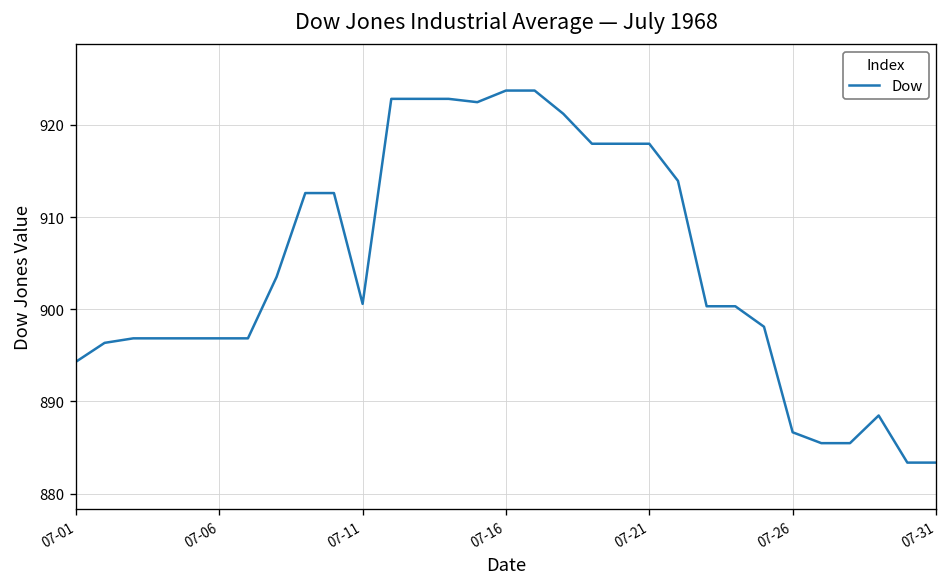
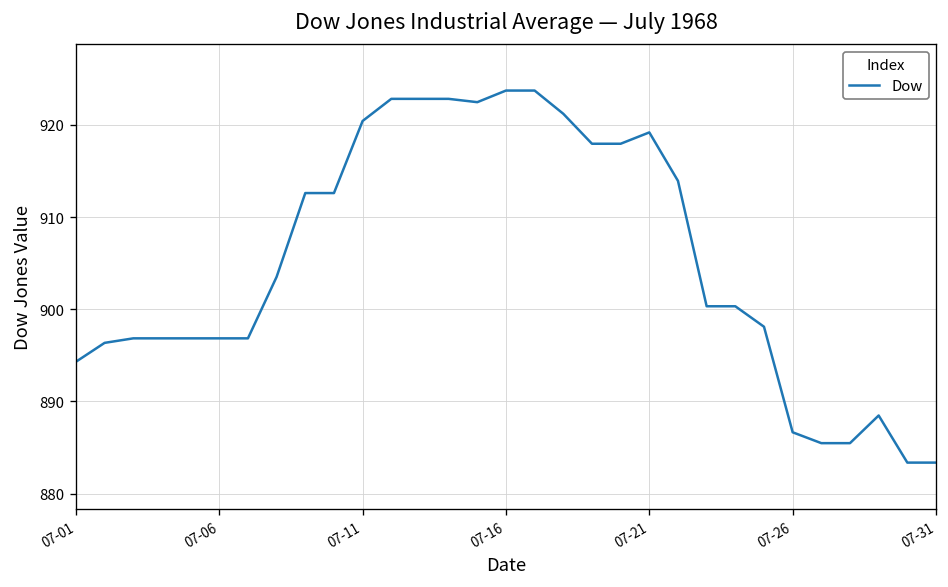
  {
    "07-01": 894,
    "07-06": 897,
-   "07-11": 901,
+   "07-11": 920,
    "07-16": 924,
-   "07-21": 918,
+   "07-21": 919,
    "07-26": 887,
    "07-31": 883
  }
